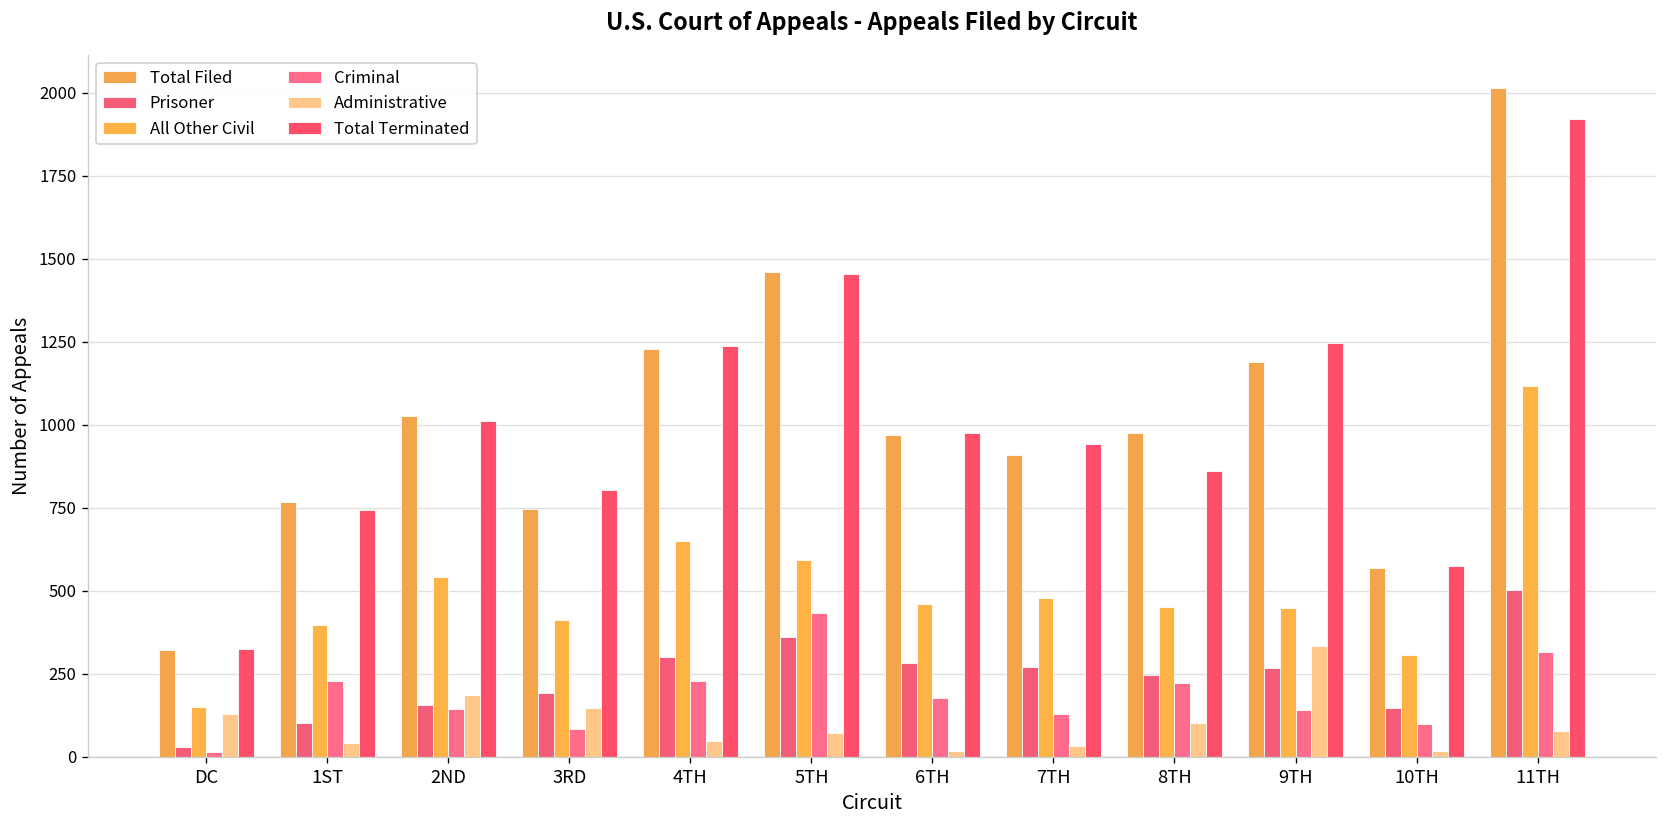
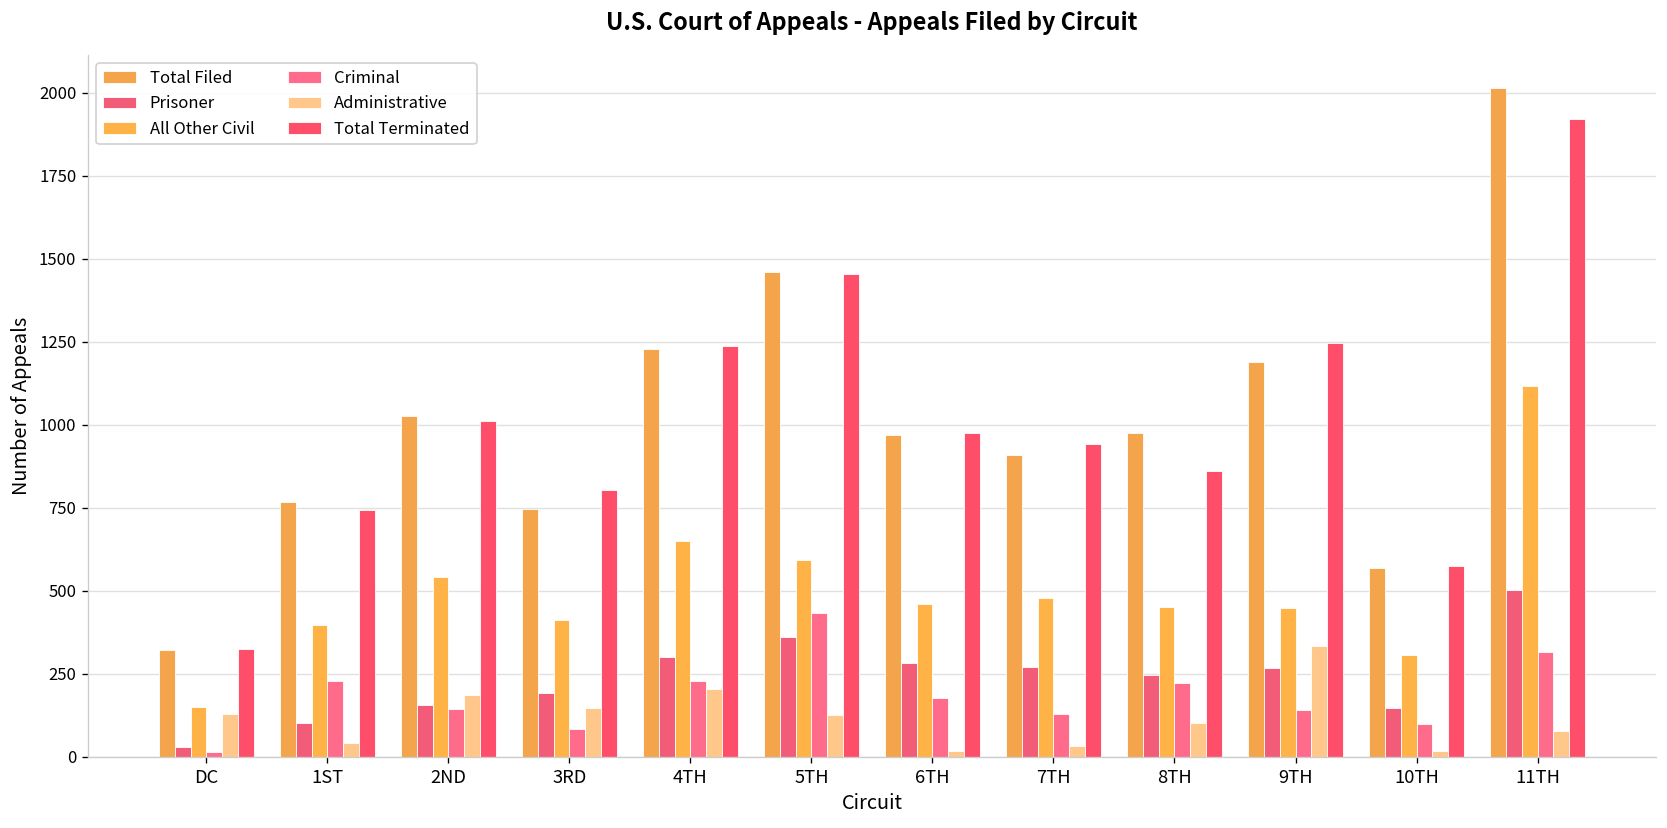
  {
    "Administrative": {
      "DC": 130,
      "1ST": 40,
      "2ND": 190,
      "3RD": 150,
-     "4TH": 50,
-     "5TH": 70,
+     "4TH": 200,
+     "5TH": 130,
      "6TH": 20,
      "7TH": 30,
      "8TH": 100,
      "9TH": 340,
      "10TH": 20,
      "11TH": 80
    }
  }
